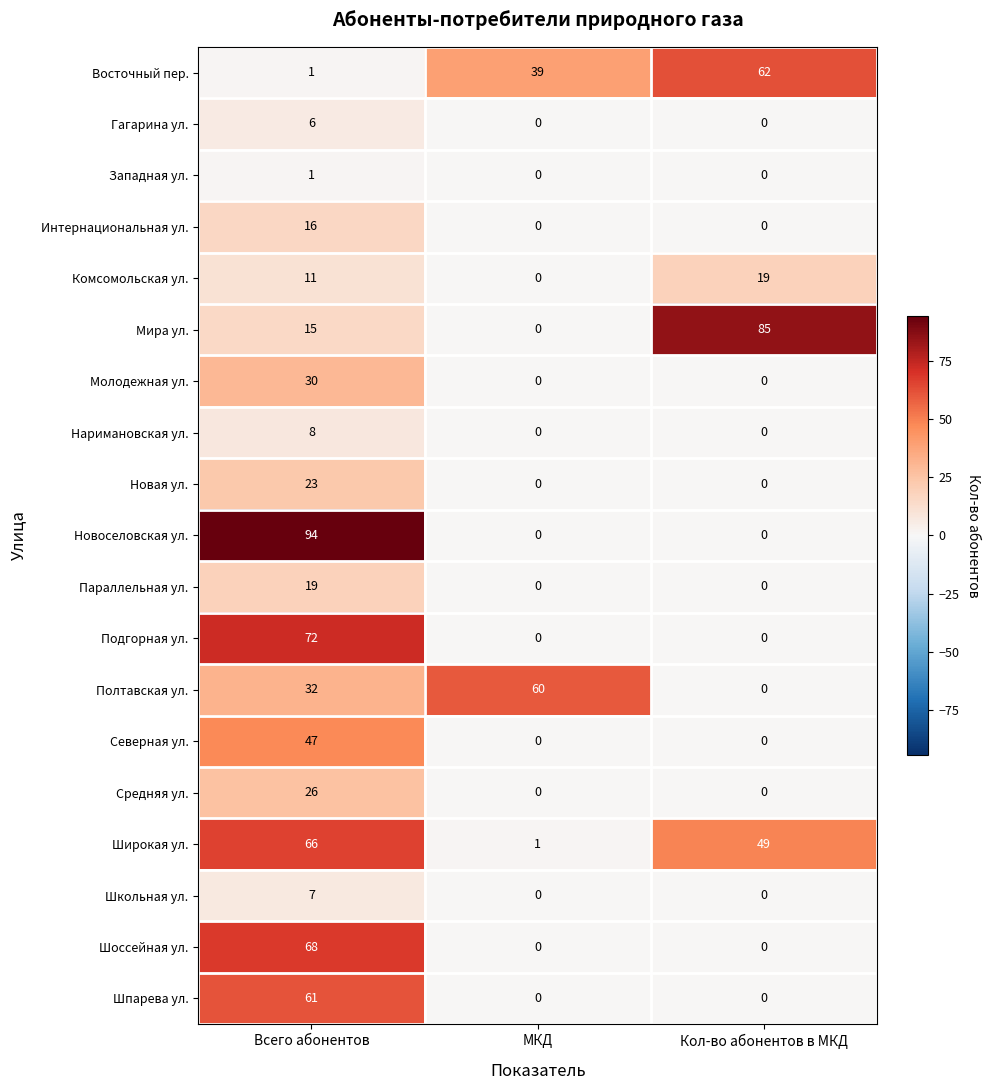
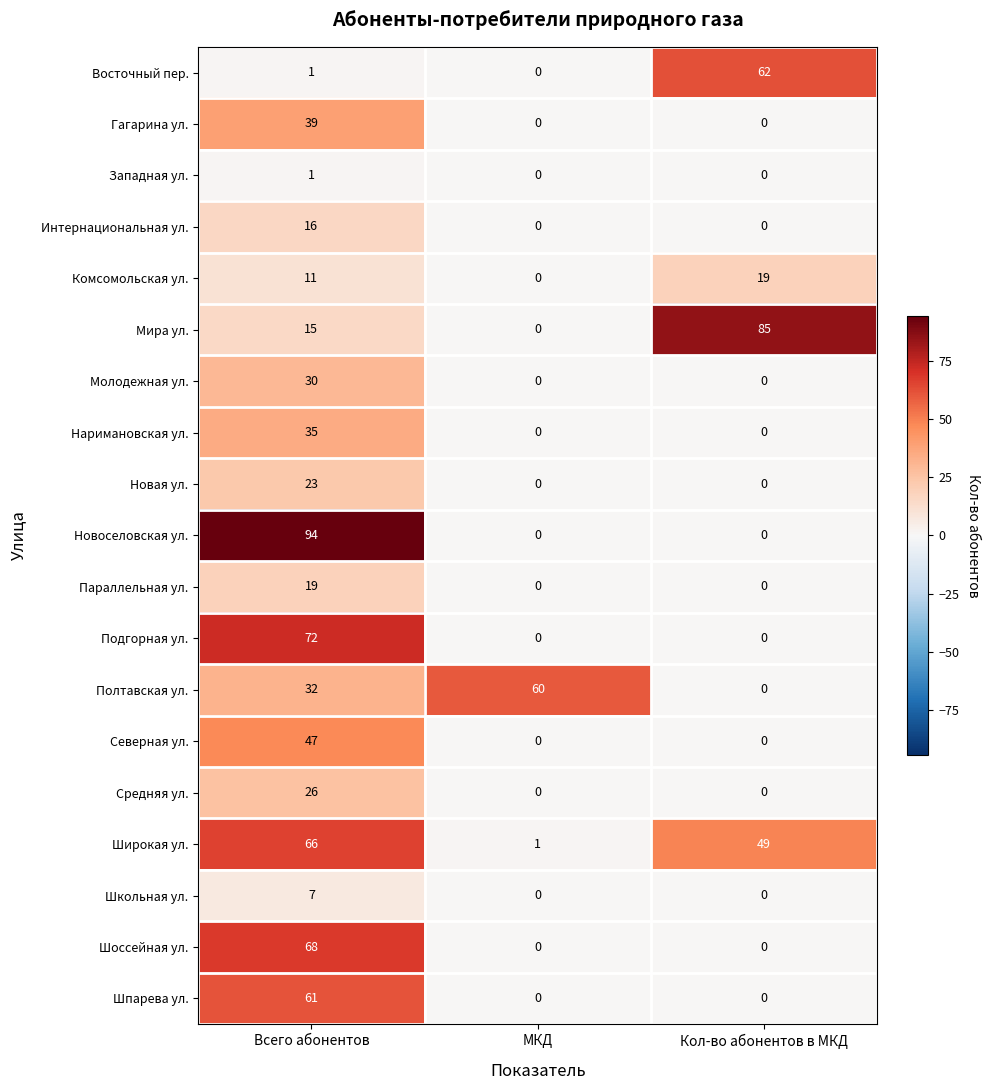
  {
    "Восточный пер.": {
      "Всего абонентов": 1,
-     "МКД": 39,
+     "МКД": 0,
      "Кол-во абонентов в МКД": 62
    },
    "Гагарина ул.": {
-     "Всего абонентов": 6,
+     "Всего абонентов": 39,
      "МКД": 0,
      "Кол-во абонентов в МКД": 0
    },
    "Западная ул.": {
      "Всего абонентов": 1,
      "МКД": 0,
      "Кол-во абонентов в МКД": 0
    },
    "Интернациональная ул.": {
      "Всего абонентов": 16,
      "МКД": 0,
      "Кол-во абонентов в МКД": 0
    },
    "Комсомольская ул.": {
      "Всего абонентов": 11,
      "МКД": 0,
      "Кол-во абонентов в МКД": 19
    },
    "Мира ул.": {
      "Всего абонентов": 15,
      "МКД": 0,
      "Кол-во абонентов в МКД": 85
    },
    "Молодежная ул.": {
      "Всего абонентов": 30,
      "МКД": 0,
      "Кол-во абонентов в МКД": 0
    },
    "Наримановская ул.": {
-     "Всего абонентов": 8,
+     "Всего абонентов": 35,
      "МКД": 0,
      "Кол-во абонентов в МКД": 0
    },
    "Новая ул.": {
      "Всего абонентов": 23,
      "МКД": 0,
      "Кол-во абонентов в МКД": 0
    },
    "Новоселовская ул.": {
      "Всего абонентов": 94,
      "МКД": 0,
      "Кол-во абонентов в МКД": 0
    },
    "Параллельная ул.": {
      "Всего абонентов": 19,
      "МКД": 0,
      "Кол-во абонентов в МКД": 0
    },
    "Подгорная ул.": {
      "Всего абонентов": 72,
      "МКД": 0,
      "Кол-во абонентов в МКД": 0
    },
    "Полтавская ул.": {
      "Всего абонентов": 32,
      "МКД": 60,
      "Кол-во абонентов в МКД": 0
    },
    "Северная ул.": {
      "Всего абонентов": 47,
      "МКД": 0,
      "Кол-во абонентов в МКД": 0
    },
    "Средняя ул.": {
      "Всего абонентов": 26,
      "МКД": 0,
      "Кол-во абонентов в МКД": 0
    },
    "Широкая ул.": {
      "Всего абонентов": 66,
      "МКД": 1,
      "Кол-во абонентов в МКД": 49
    },
    "Школьная ул.": {
      "Всего абонентов": 7,
      "МКД": 0,
      "Кол-во абонентов в МКД": 0
    },
    "Шоссейная ул.": {
      "Всего абонентов": 68,
      "МКД": 0,
      "Кол-во абонентов в МКД": 0
    },
    "Шпарева ул.": {
      "Всего абонентов": 61,
      "МКД": 0,
      "Кол-во абонентов в МКД": 0
    }
  }
